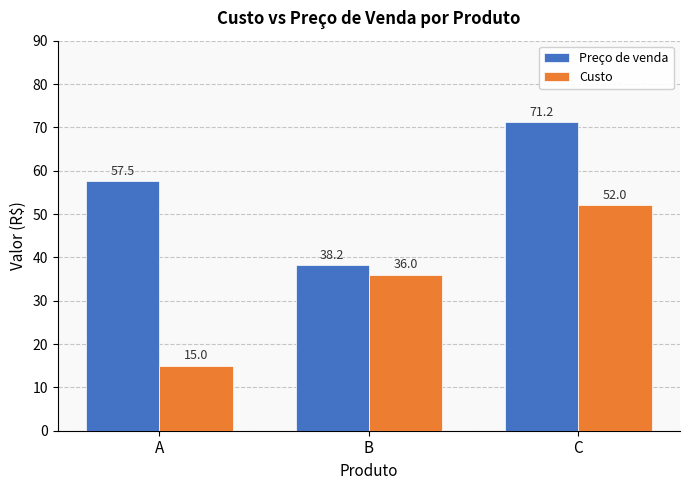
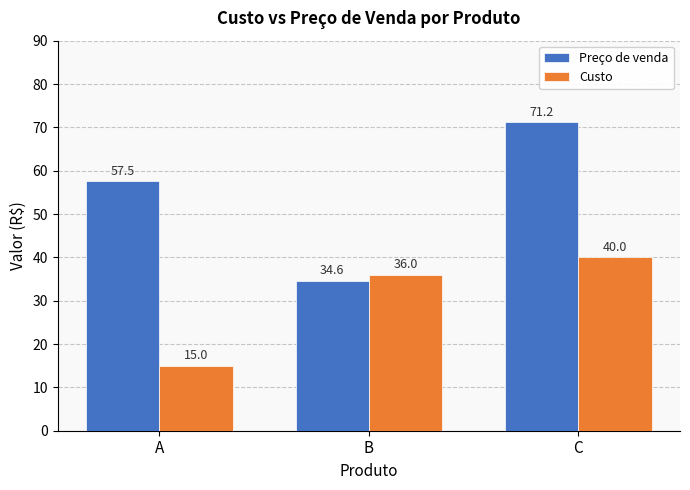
  {
    "Preço de venda": {
      "A": 57.5,
-     "B": 38.2,
+     "B": 34.6,
      "C": 71.2
    },
    "Custo": {
      "A": 15.0,
      "B": 36.0,
-     "C": 52.0
+     "C": 40.0
    }
  }
